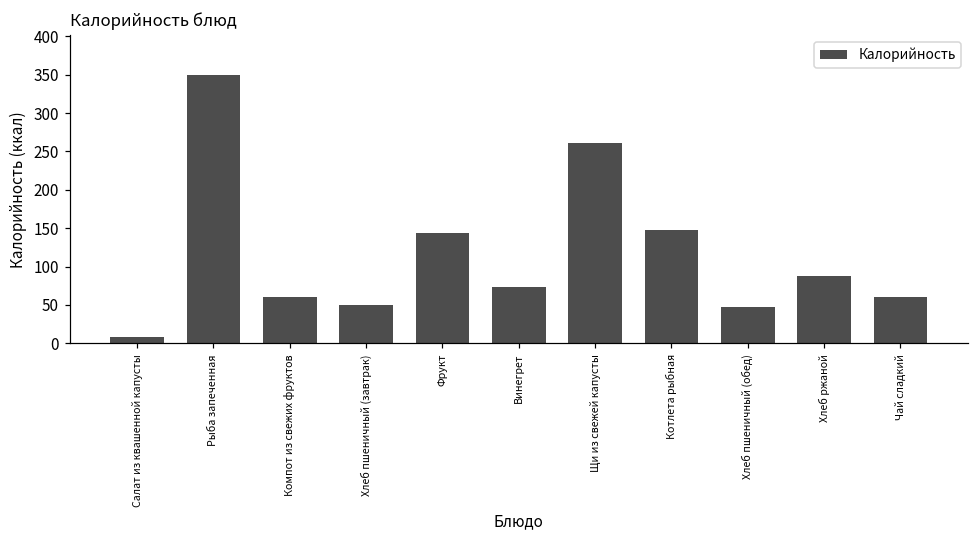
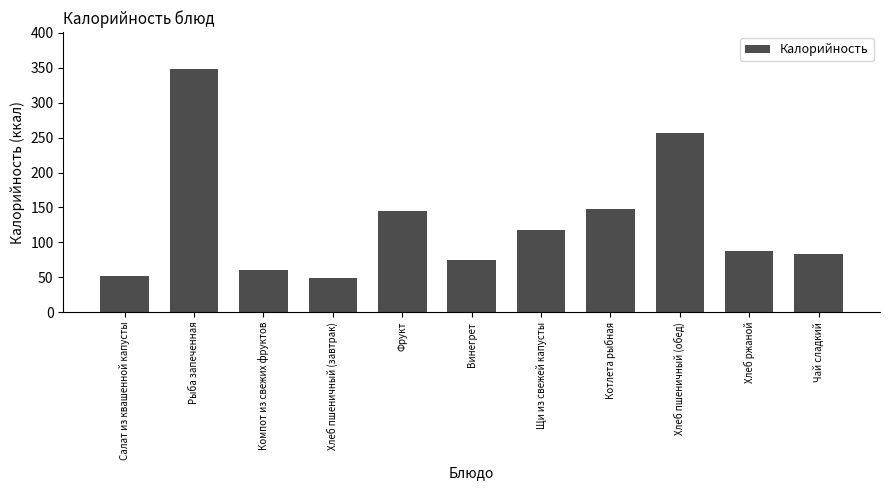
  {
-   "Салат из квашенной капусты": 10,
+   "Салат из квашенной капусты": 50,
    "Рыба запеченная": 350,
    "Компот из свежих фруктов": 60,
    "Хлеб пшеничный (завтрак)": 50,
    "Фрукт": 140,
    "Винегрет": 70,
-   "Щи из свежей капусты": 260,
+   "Щи из свежей капусты": 120,
    "Котлета рыбная": 150,
-   "Хлеб пшеничный (обед)": 50,
+   "Хлеб пшеничный (обед)": 260,
    "Хлеб ржаной": 90,
-   "Чай сладкий": 60
+   "Чай сладкий": 80
  }
